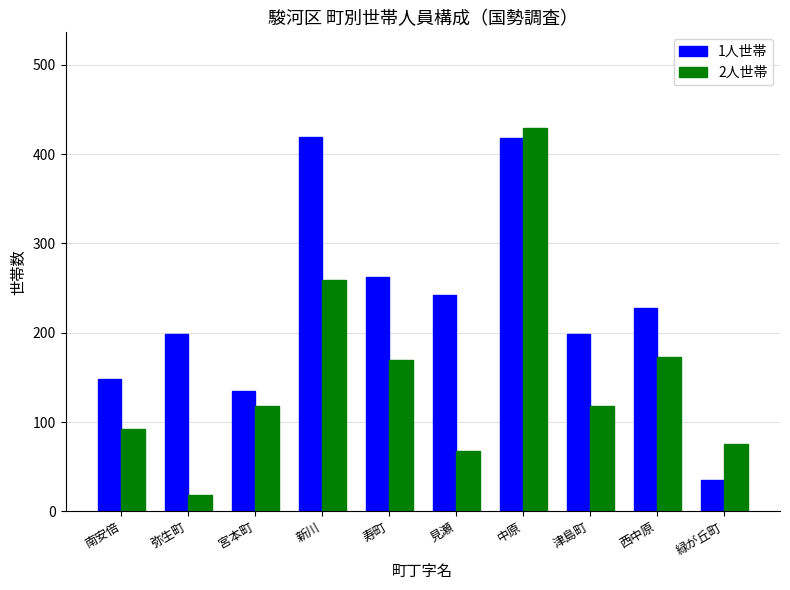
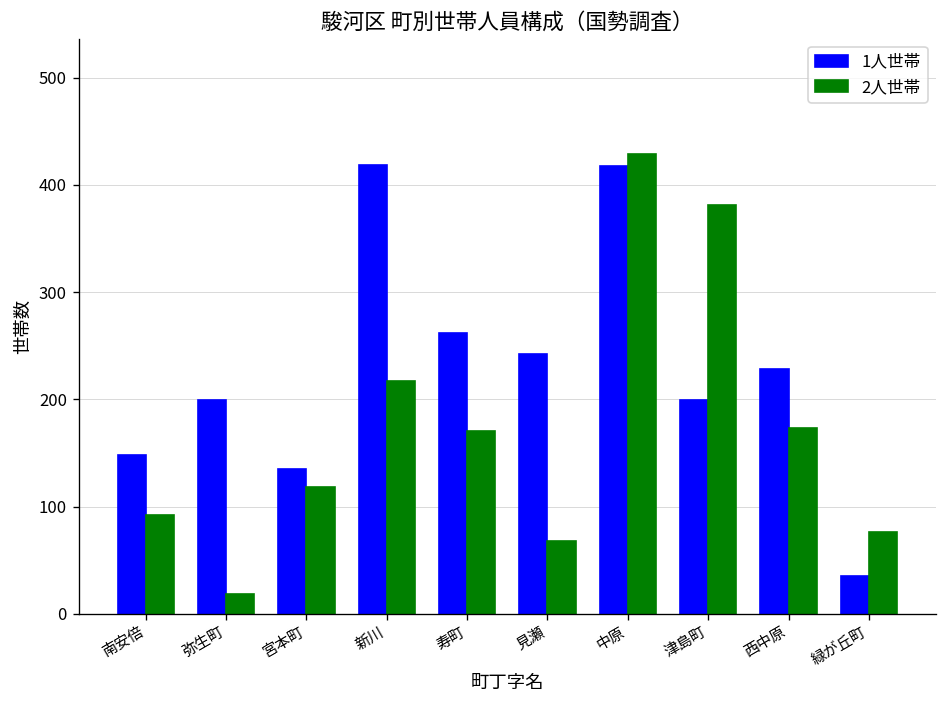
  {
    "1人世帯": {
      "南安倍": 150,
      "弥生町": 200,
      "宮本町": 140,
      "新川": 420,
      "寿町": 260,
      "見瀬": 240,
      "中原": 420,
      "津島町": 200,
      "西中原": 230,
      "緑が丘町": 40
    },
    "2人世帯": {
      "南安倍": 90,
      "弥生町": 20,
      "宮本町": 120,
-     "新川": 260,
+     "新川": 220,
      "寿町": 170,
      "見瀬": 70,
      "中原": 430,
-     "津島町": 120,
+     "津島町": 380,
      "西中原": 170,
      "緑が丘町": 80
    }
  }
